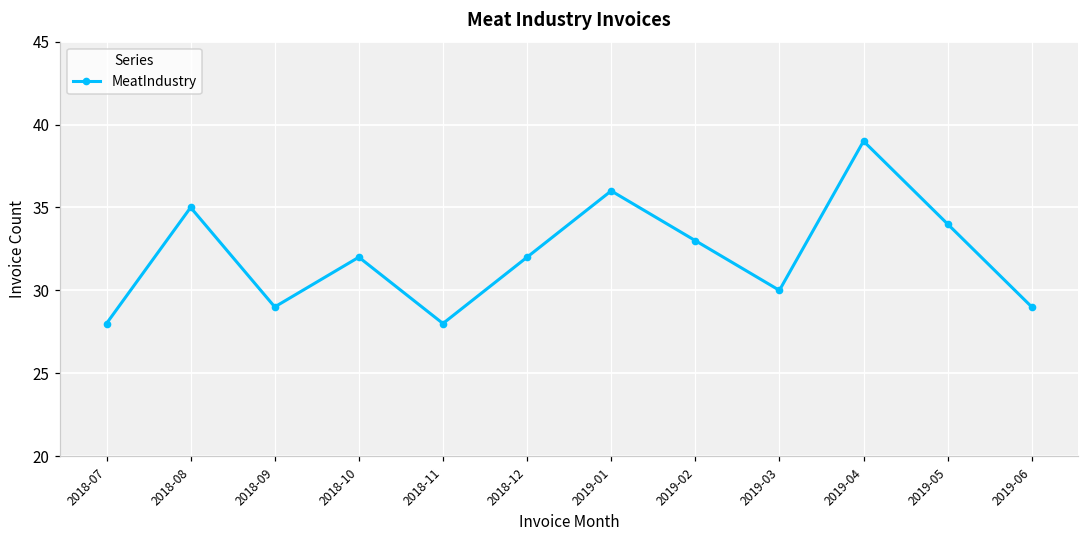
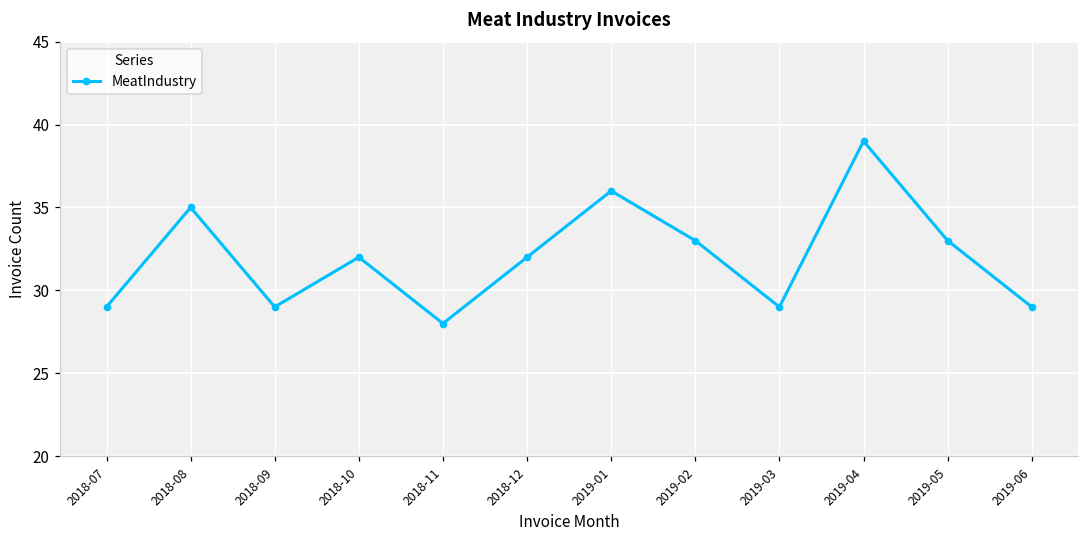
  {
-   "2018-07": 28,
+   "2018-07": 29,
    "2018-08": 35,
    "2018-09": 29,
    "2018-10": 32,
    "2018-11": 28,
    "2018-12": 32,
    "2019-01": 36,
    "2019-02": 33,
-   "2019-03": 30,
+   "2019-03": 29,
    "2019-04": 39,
-   "2019-05": 34,
+   "2019-05": 33,
    "2019-06": 29
  }
